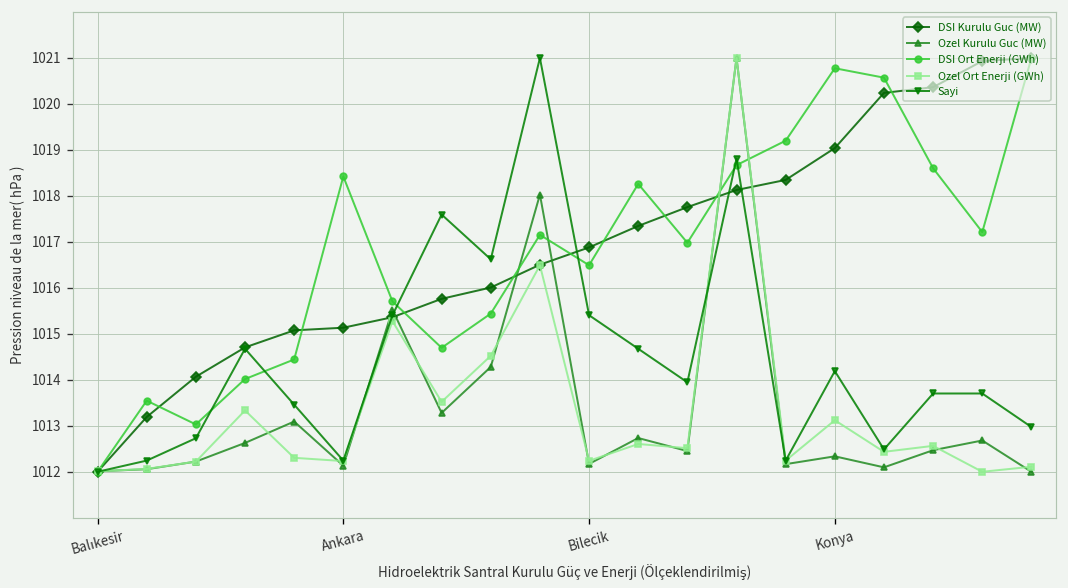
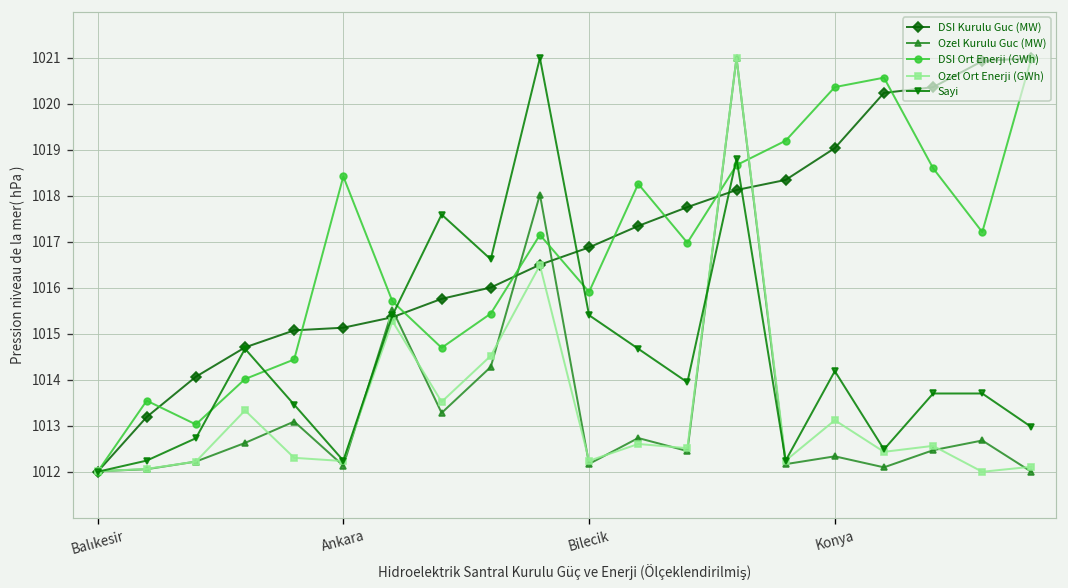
  {
    "DSI Ort Enerji (GWh)": {
      "Ankara": 1018.4,
-     "Bilecik": 1016.5,
-     "Konya": 1020.8
+     "Bilecik": 1015.9,
+     "Konya": 1020.4
    },
    "Ozel Ort Enerji (GWh)": {
      "Bilecik": 1012.2,
      "Konya": 1013.1
    }
  }
